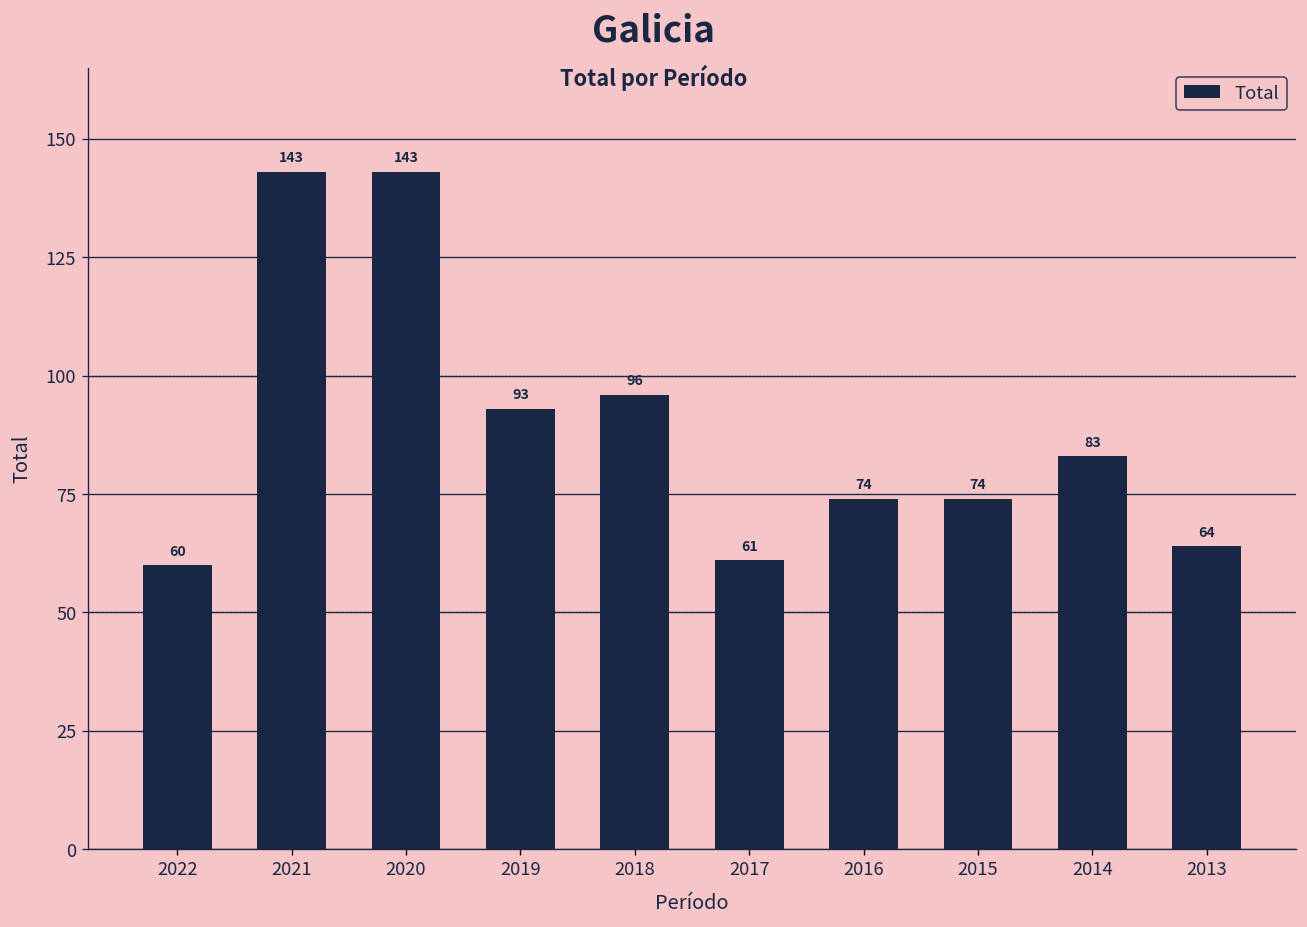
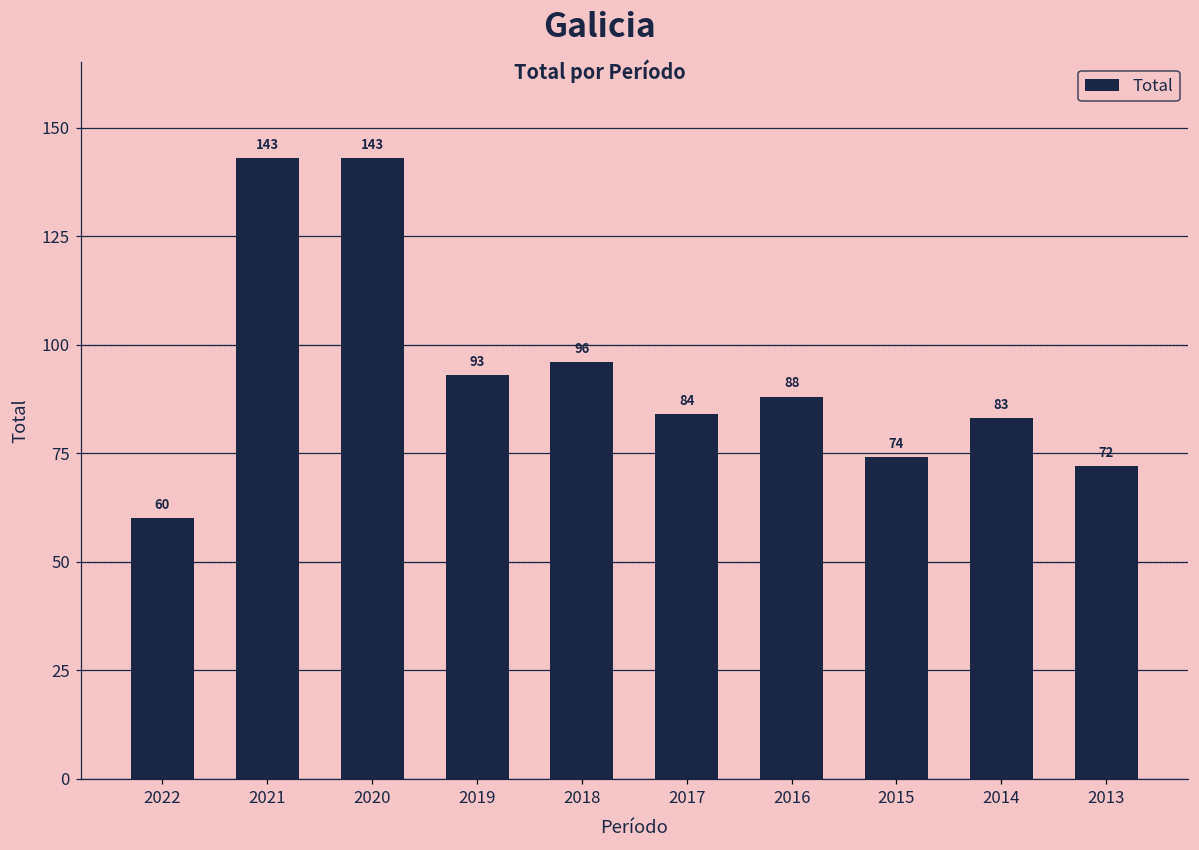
  {
    "2022": 60,
    "2021": 143,
    "2020": 143,
    "2019": 93,
    "2018": 96,
-   "2017": 61,
-   "2016": 74,
+   "2017": 84,
+   "2016": 88,
    "2015": 74,
    "2014": 83,
-   "2013": 64
+   "2013": 72
  }
